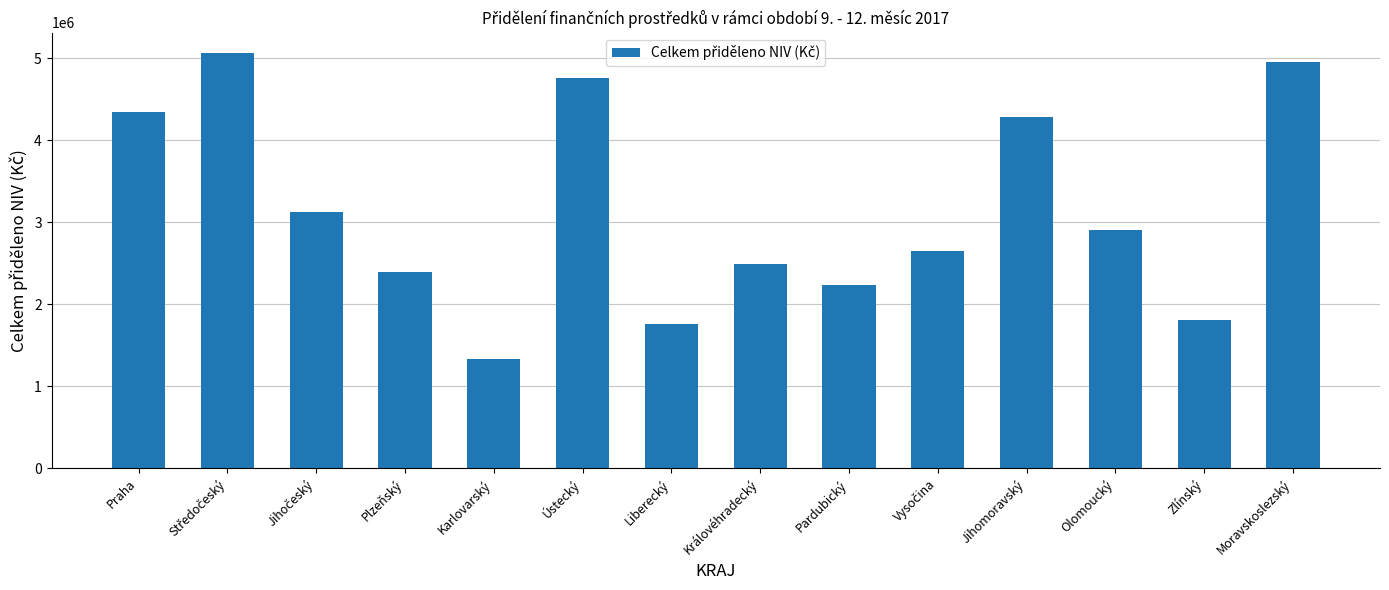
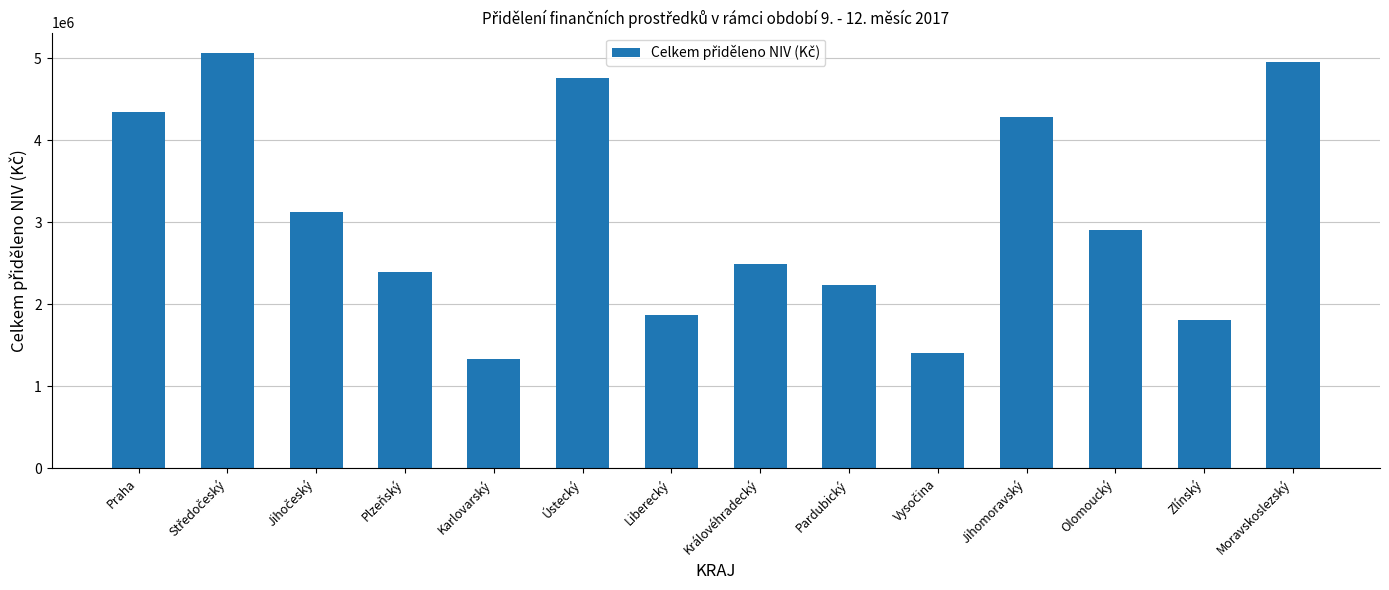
  {
    "Praha": 4300000,
    "Středočeský": 5100000,
    "Jihočeský": 3100000,
    "Plzeňský": 2400000,
    "Karlovarský": 1300000,
    "Ústecký": 4800000,
-   "Liberecký": 1800000,
+   "Liberecký": 1900000,
    "Královéhradecký": 2500000,
    "Pardubický": 2200000,
-   "Vysočina": 2600000,
+   "Vysočina": 1400000,
    "Jihomoravský": 4300000,
    "Olomoucký": 2900000,
    "Zlínský": 1800000,
    "Moravskoslezský": 4900000
  }
